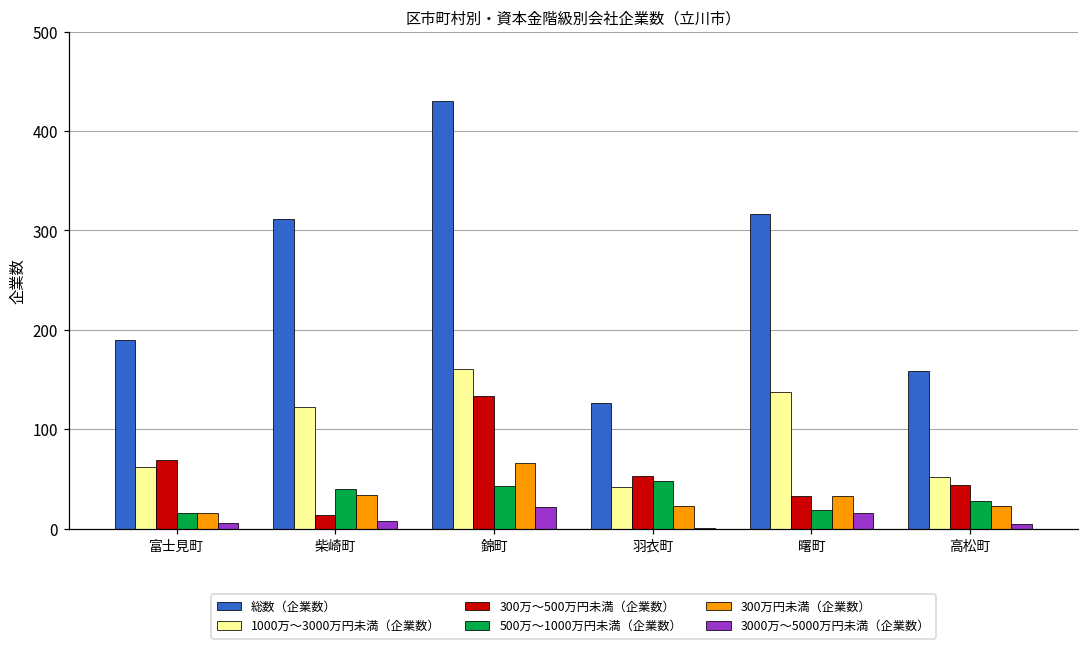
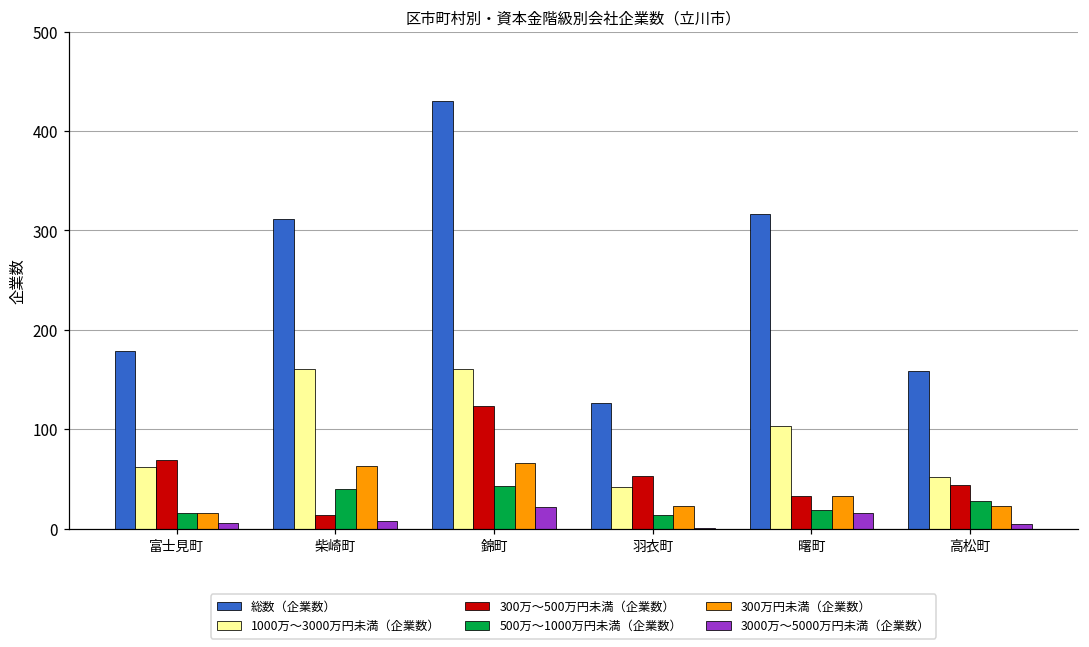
  {
    "総数（企業数）": {
-     "富士見町": 190,
+     "富士見町": 180,
      "柴崎町": 310,
      "錦町": 430,
      "羽衣町": 130,
      "曙町": 320,
      "高松町": 160
    },
    "1000万～3000万円未満（企業数）": {
      "富士見町": 60,
-     "柴崎町": 120,
+     "柴崎町": 160,
      "錦町": 160,
      "羽衣町": 40,
-     "曙町": 140,
+     "曙町": 100,
      "高松町": 50
    },
    "300万～500万円未満（企業数）": {
      "富士見町": 70,
      "柴崎町": 10,
-     "錦町": 130,
+     "錦町": 120,
      "羽衣町": 50,
      "曙町": 30,
      "高松町": 40
    },
    "500万～1000万円未満（企業数）": {
      "富士見町": 20,
      "柴崎町": 40,
      "錦町": 40,
-     "羽衣町": 50,
+     "羽衣町": 10,
      "曙町": 20,
      "高松町": 30
    },
    "300万円未満（企業数）": {
      "富士見町": 20,
-     "柴崎町": 30,
+     "柴崎町": 60,
      "錦町": 70,
      "羽衣町": 20,
      "曙町": 30,
      "高松町": 20
    },
    "3000万～5000万円未満（企業数）": {
      "富士見町": 10,
      "柴崎町": 10,
      "錦町": 20,
      "曙町": 20,
      "高松町": 10
    }
  }
